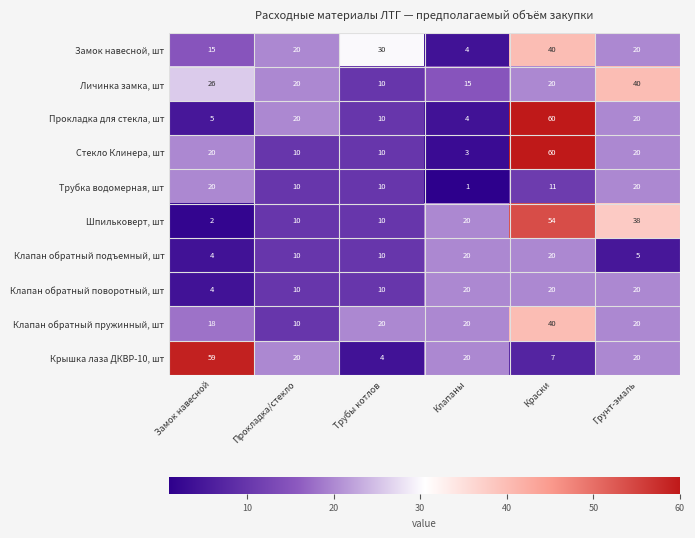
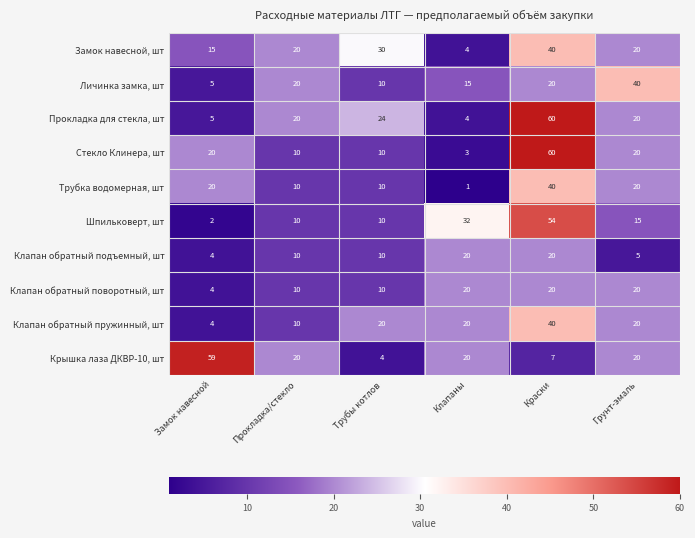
  {
    "Замок навесной, шт": {
      "Замок навесной": 15,
      "Прокладка/стекло": 20,
      "Трубы котлов": 30,
      "Клапаны": 4,
      "Краски": 40,
      "Грунт-эмаль": 20
    },
    "Личинка замка, шт": {
-     "Замок навесной": 26,
+     "Замок навесной": 5,
      "Прокладка/стекло": 20,
      "Трубы котлов": 10,
      "Клапаны": 15,
      "Краски": 20,
      "Грунт-эмаль": 40
    },
    "Прокладка для стекла, шт": {
      "Замок навесной": 5,
      "Прокладка/стекло": 20,
-     "Трубы котлов": 10,
+     "Трубы котлов": 24,
      "Клапаны": 4,
      "Краски": 60,
      "Грунт-эмаль": 20
    },
    "Стекло Клинера, шт": {
      "Замок навесной": 20,
      "Прокладка/стекло": 10,
      "Трубы котлов": 10,
      "Клапаны": 3,
      "Краски": 60,
      "Грунт-эмаль": 20
    },
    "Трубка водомерная, шт": {
      "Замок навесной": 20,
      "Прокладка/стекло": 10,
      "Трубы котлов": 10,
      "Клапаны": 1,
-     "Краски": 11,
+     "Краски": 40,
      "Грунт-эмаль": 20
    },
    "Шпильковерт, шт": {
      "Замок навесной": 2,
      "Прокладка/стекло": 10,
      "Трубы котлов": 10,
-     "Клапаны": 20,
+     "Клапаны": 32,
      "Краски": 54,
-     "Грунт-эмаль": 38
+     "Грунт-эмаль": 15
    },
    "Клапан обратный подъемный, шт": {
      "Замок навесной": 4,
      "Прокладка/стекло": 10,
      "Трубы котлов": 10,
      "Клапаны": 20,
      "Краски": 20,
      "Грунт-эмаль": 5
    },
    "Клапан обратный поворотный, шт": {
      "Замок навесной": 4,
      "Прокладка/стекло": 10,
      "Трубы котлов": 10,
      "Клапаны": 20,
      "Краски": 20,
      "Грунт-эмаль": 20
    },
    "Клапан обратный пружинный, шт": {
-     "Замок навесной": 18,
+     "Замок навесной": 4,
      "Прокладка/стекло": 10,
      "Трубы котлов": 20,
      "Клапаны": 20,
      "Краски": 40,
      "Грунт-эмаль": 20
    },
    "Крышка лаза ДКВР-10, шт": {
      "Замок навесной": 59,
      "Прокладка/стекло": 20,
      "Трубы котлов": 4,
      "Клапаны": 20,
      "Краски": 7,
      "Грунт-эмаль": 20
    }
  }
